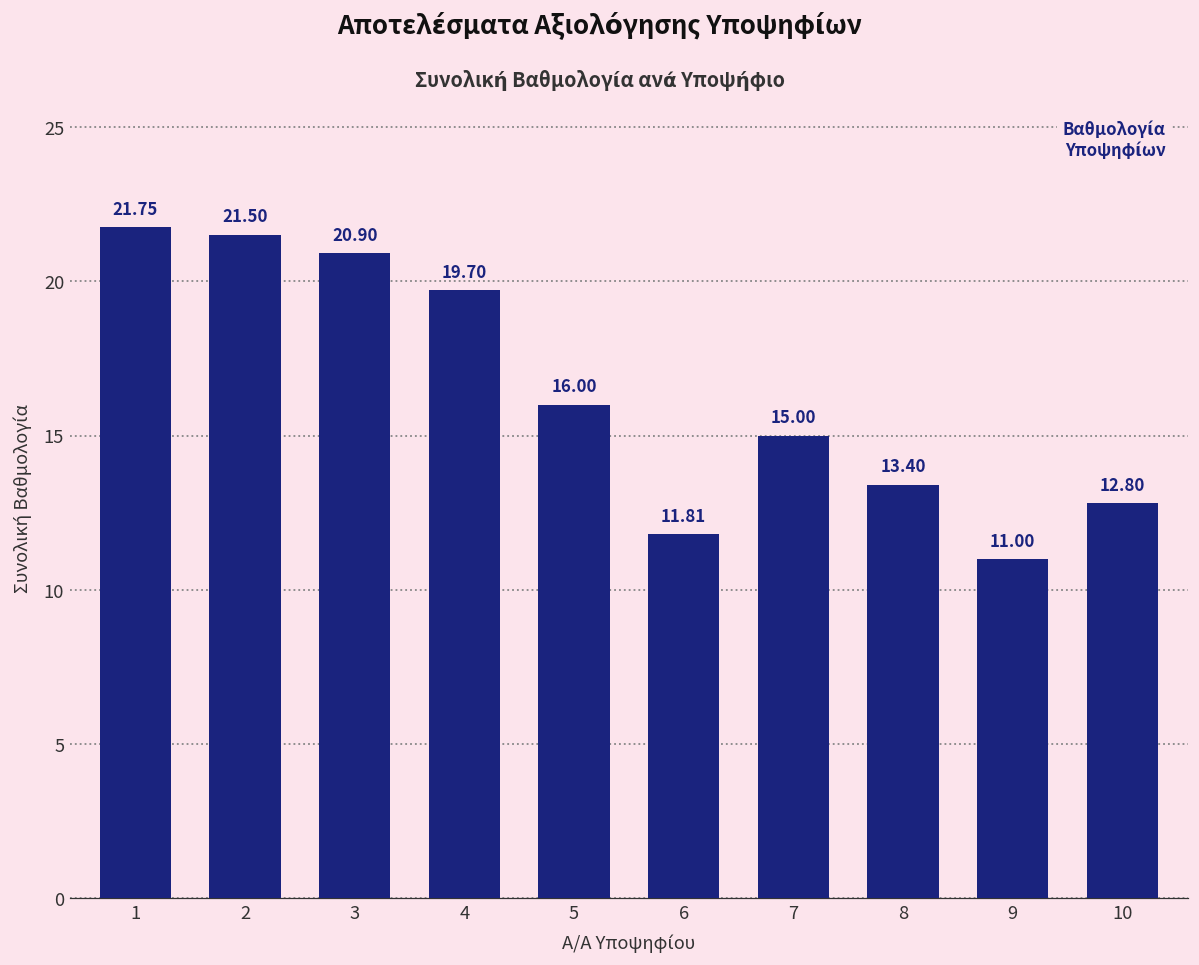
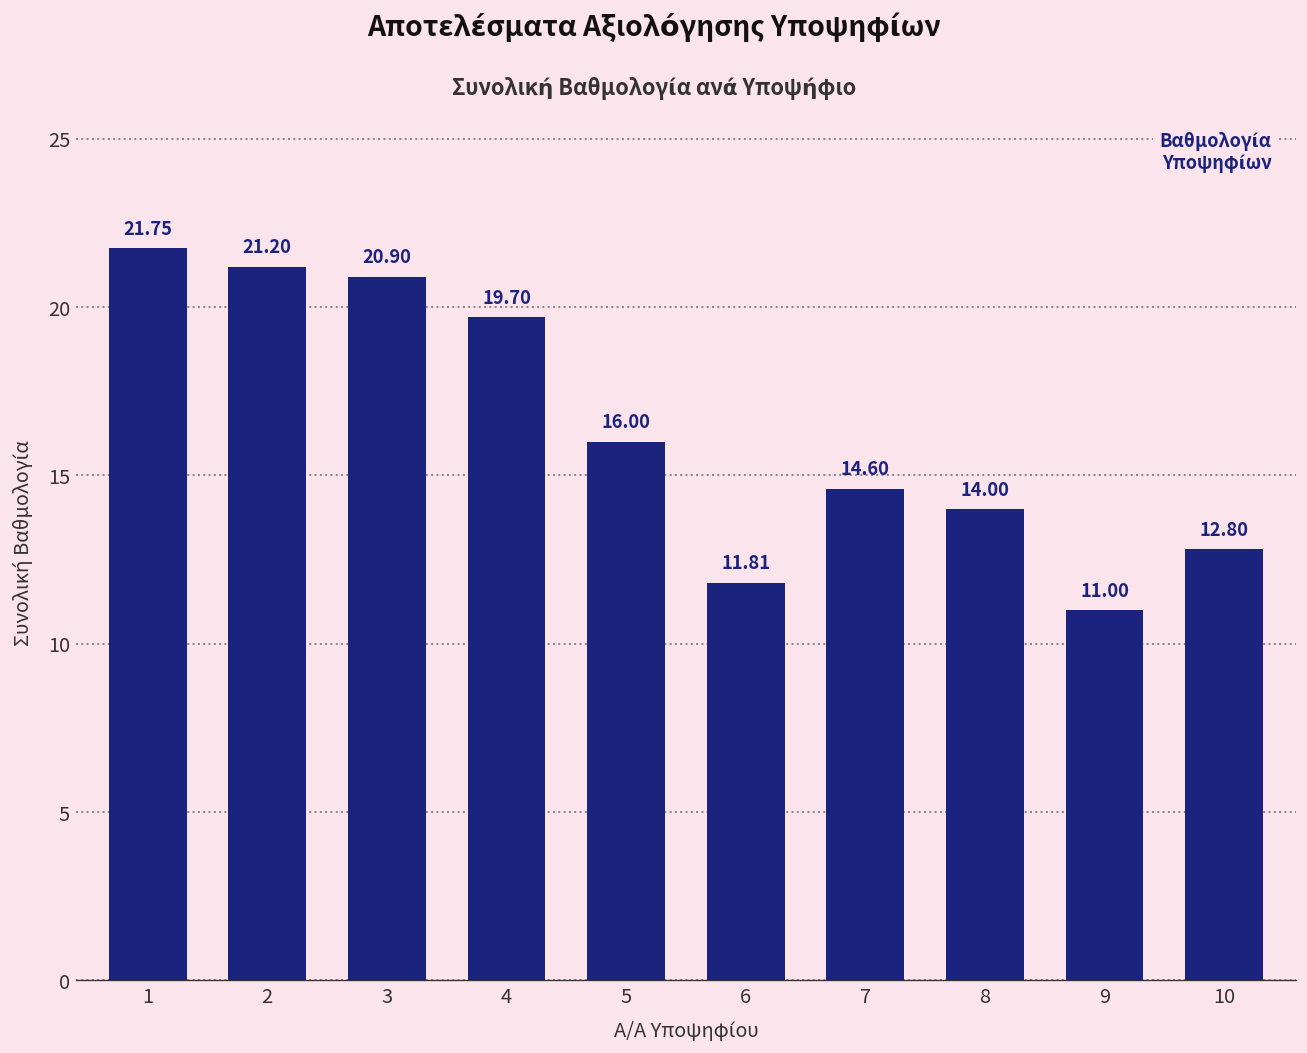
  {
    "1": 21.75,
-   "2": 21.50,
+   "2": 21.20,
    "3": 20.90,
    "4": 19.70,
    "5": 16.00,
    "6": 11.81,
-   "7": 15.00,
-   "8": 13.40,
+   "7": 14.60,
+   "8": 14.00,
    "9": 11.00,
    "10": 12.80
  }
